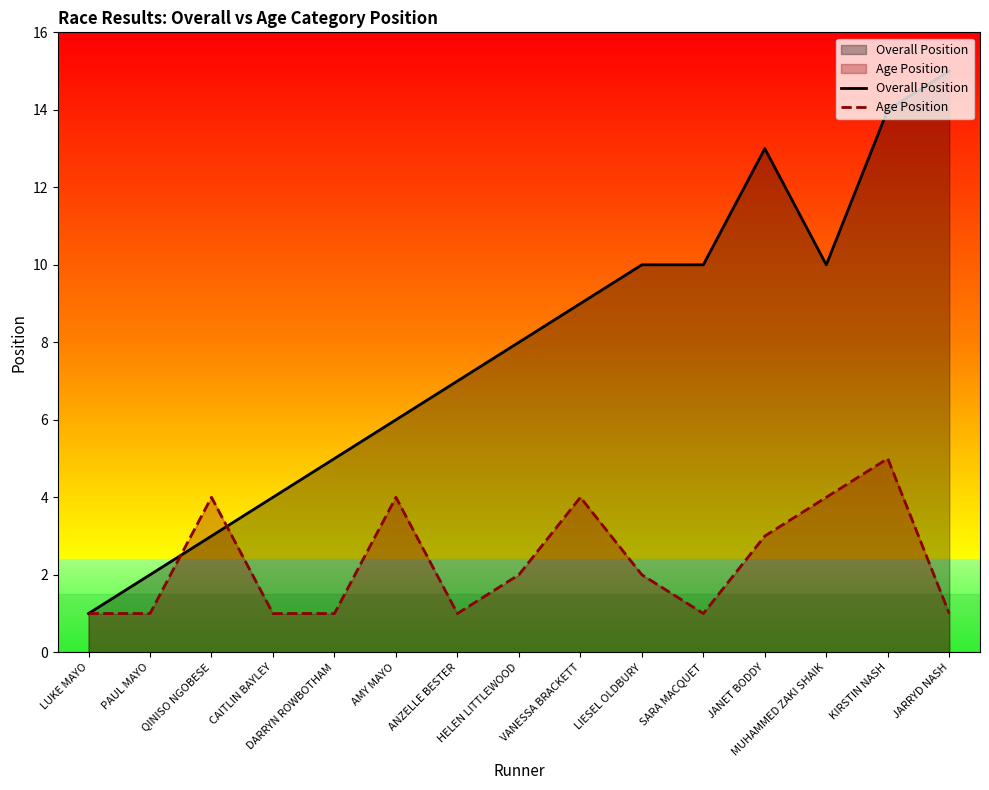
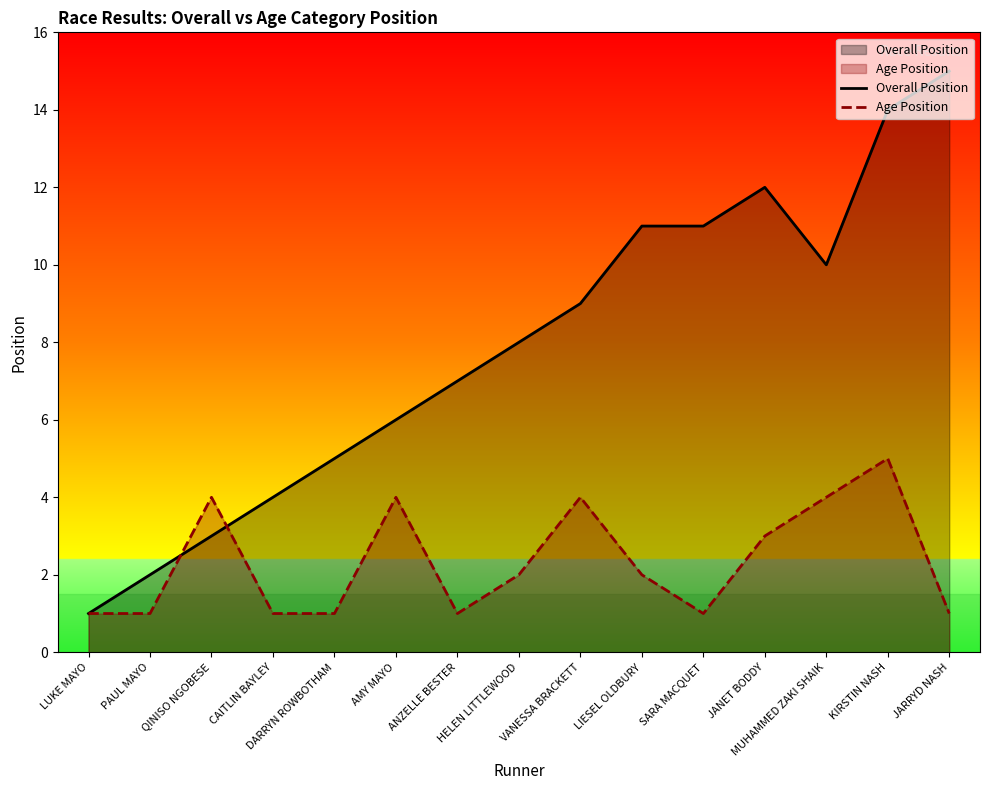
  {
    "Overall Position": {
      "PAUL MAYO": 2,
      "QINISO NGOBESE": 3,
      "CAITLIN BAYLEY": 4,
      "DARRYN ROWBOTHAM": 5,
      "AMY MAYO": 6,
      "ANZELLE BESTER": 7,
      "HELEN LITTLEWOOD": 8,
      "VANESSA BRACKETT": 9,
-     "LIESEL OLDBURY": 10,
-     "SARA MACQUET": 10,
-     "JANET BODDY": 13,
+     "LIESEL OLDBURY": 11,
+     "SARA MACQUET": 11,
+     "JANET BODDY": 12,
      "MUHAMMED ZAKI SHAIK": 10
    },
    "Age Position": {
      "PAUL MAYO": 1,
      "QINISO NGOBESE": 4,
      "CAITLIN BAYLEY": 1,
      "DARRYN ROWBOTHAM": 1,
      "AMY MAYO": 4,
      "ANZELLE BESTER": 1,
      "HELEN LITTLEWOOD": 2,
      "VANESSA BRACKETT": 4,
      "LIESEL OLDBURY": 2,
      "SARA MACQUET": 1,
      "JANET BODDY": 3,
      "MUHAMMED ZAKI SHAIK": 4,
      "KIRSTIN NASH": 5,
      "JARRYD NASH": 1
    }
  }
